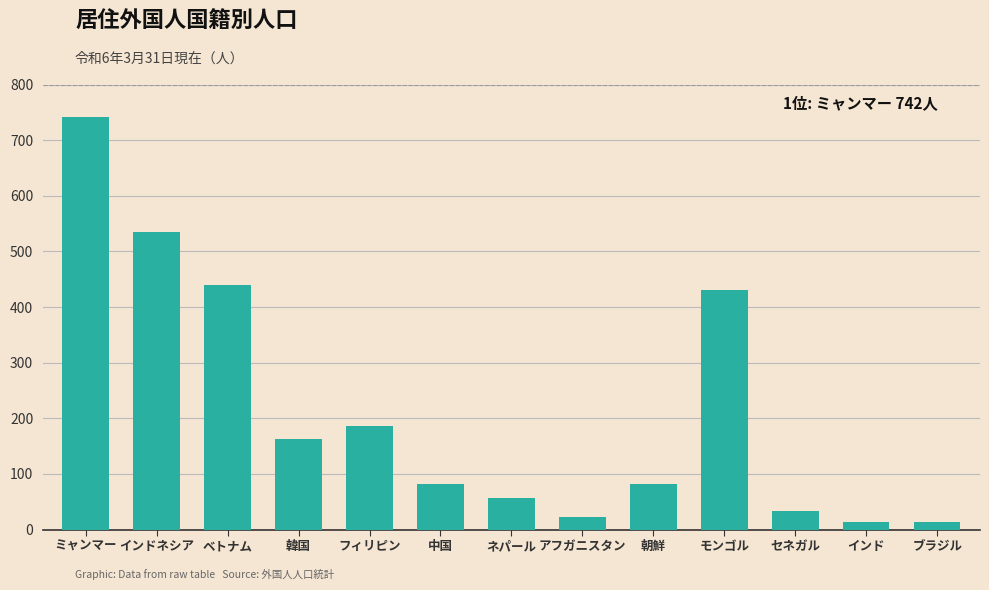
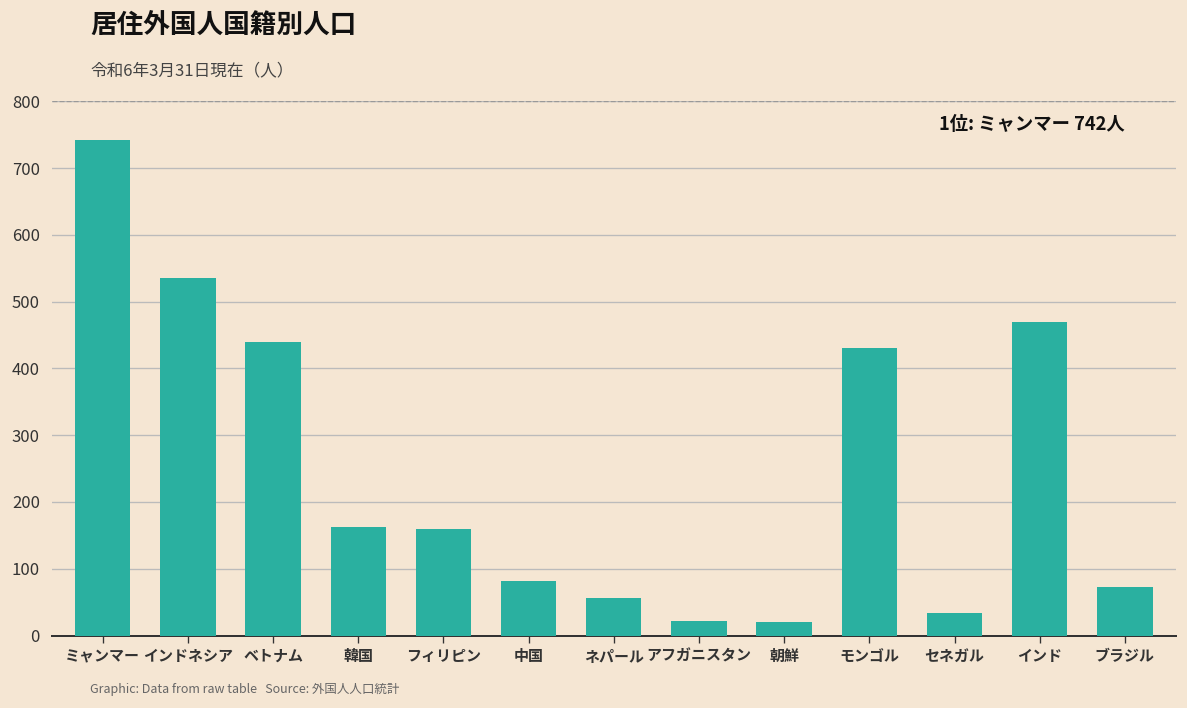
  {
    "ミャンマー": 740,
    "インドネシア": 540,
    "ベトナム": 440,
    "韓国": 160,
-   "フィリピン": 190,
+   "フィリピン": 160,
    "中国": 80,
    "ネパール": 60,
    "アフガニスタン": 20,
-   "朝鮮": 80,
+   "朝鮮": 20,
    "モンゴル": 430,
    "セネガル": 30,
-   "インド": 10,
-   "ブラジル": 10
+   "インド": 470,
+   "ブラジル": 70
  }
